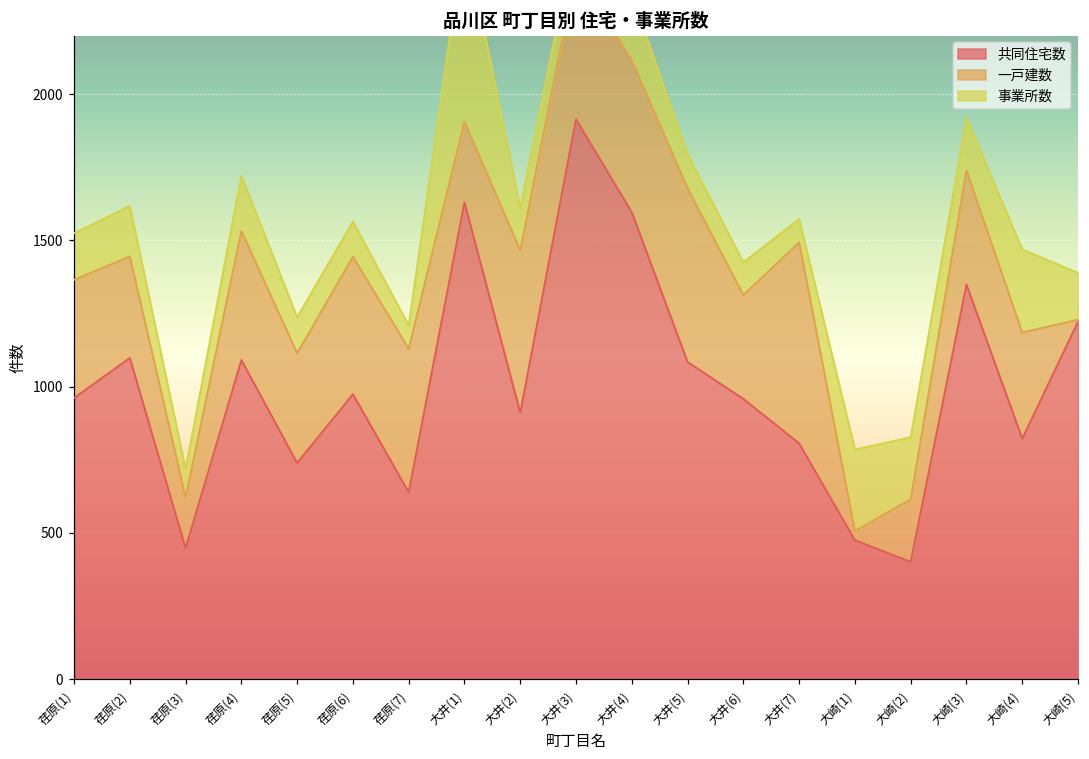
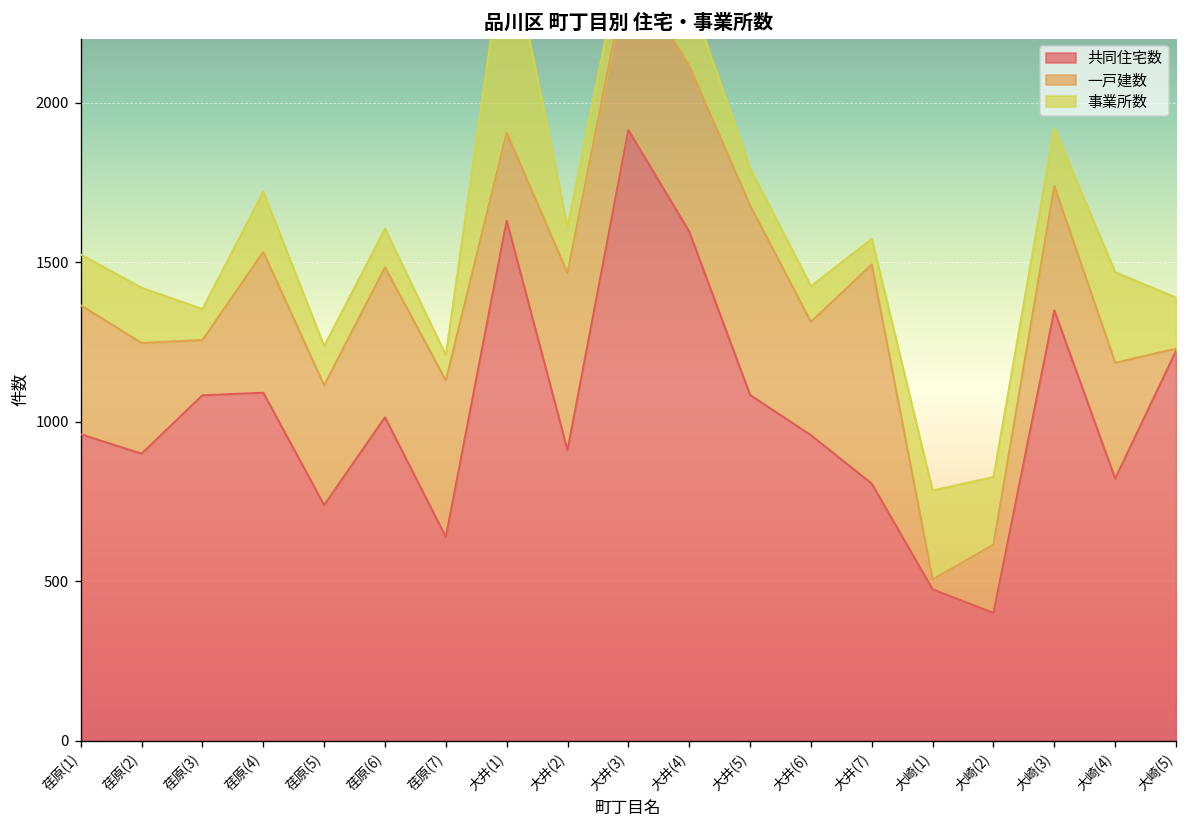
  {
    "共同住宅数": {
      "荏原(1)": 960,
-     "荏原(2)": 1100,
-     "荏原(3)": 450,
+     "荏原(2)": 900,
+     "荏原(3)": 1080,
      "荏原(4)": 1090,
      "荏原(5)": 740,
-     "荏原(6)": 970,
+     "荏原(6)": 1010,
      "荏原(7)": 640,
      "大井(1)": 1630,
      "大井(2)": 910,
      "大井(3)": 1910,
      "大井(4)": 1600,
      "大井(5)": 1080,
      "大井(6)": 960,
      "大井(7)": 810,
      "大崎(1)": 480,
      "大崎(2)": 400,
      "大崎(3)": 1350,
      "大崎(4)": 820
    }
  }
